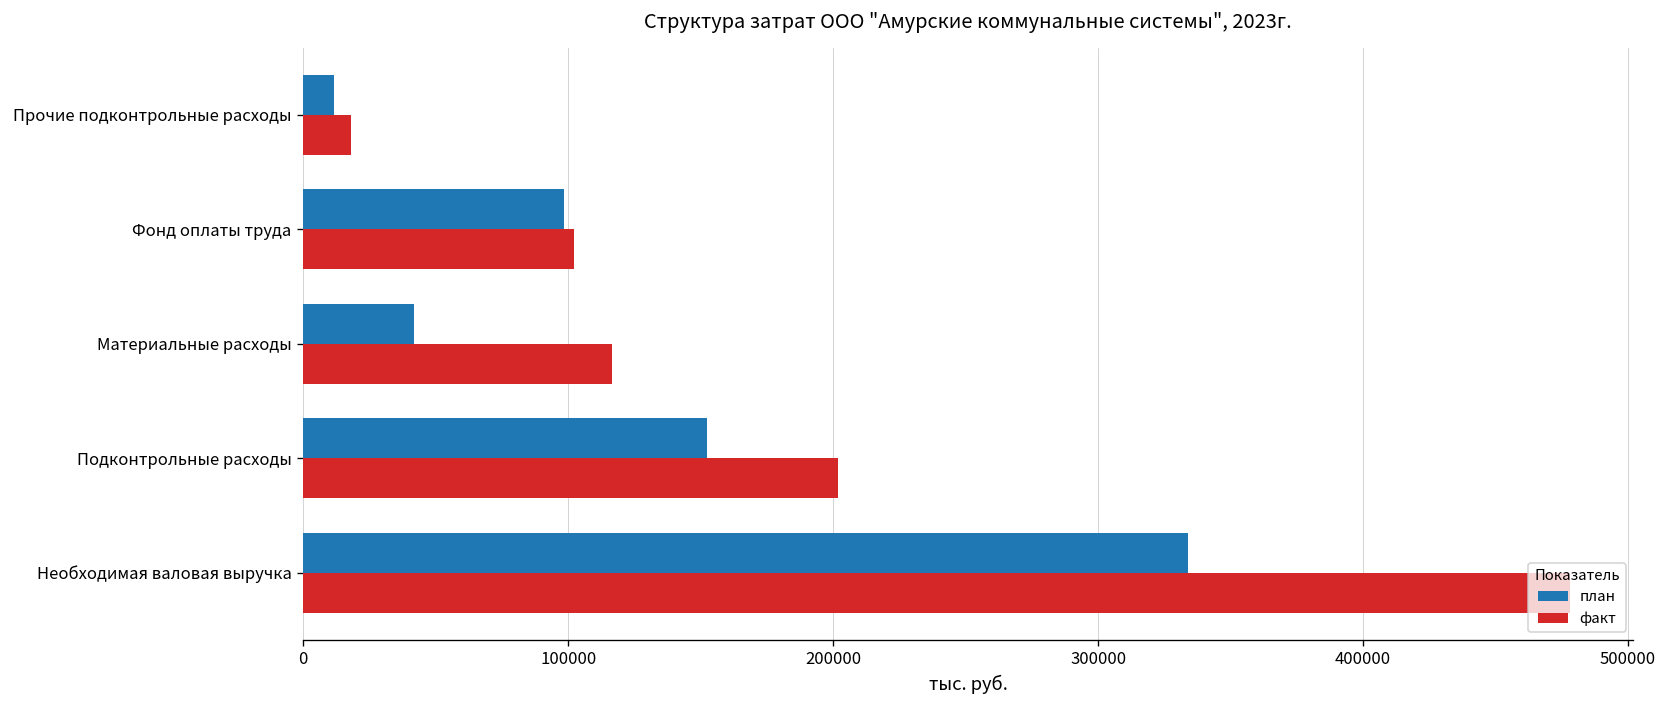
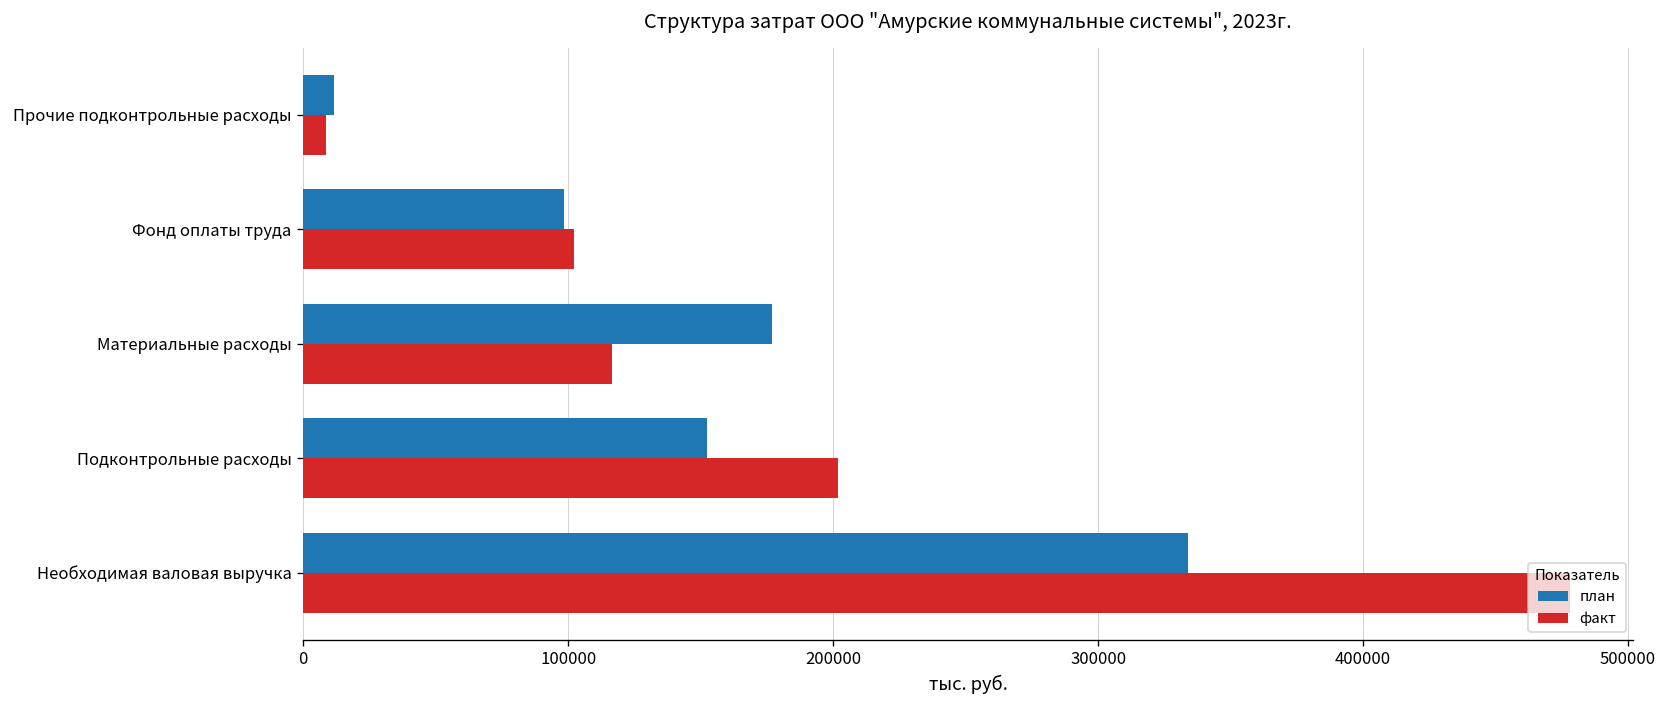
  {
    "план": {
      "Прочие подконтрольные расходы": 12000,
      "Фонд оплаты труда": 99000,
-     "Материальные расходы": 42000,
+     "Материальные расходы": 177000,
      "Подконтрольные расходы": 152000,
      "Необходимая валовая выручка": 334000
    },
    "факт": {
-     "Прочие подконтрольные расходы": 18000,
+     "Прочие подконтрольные расходы": 9000,
      "Фонд оплаты труда": 102000,
      "Материальные расходы": 116000,
      "Подконтрольные расходы": 202000
    }
  }
